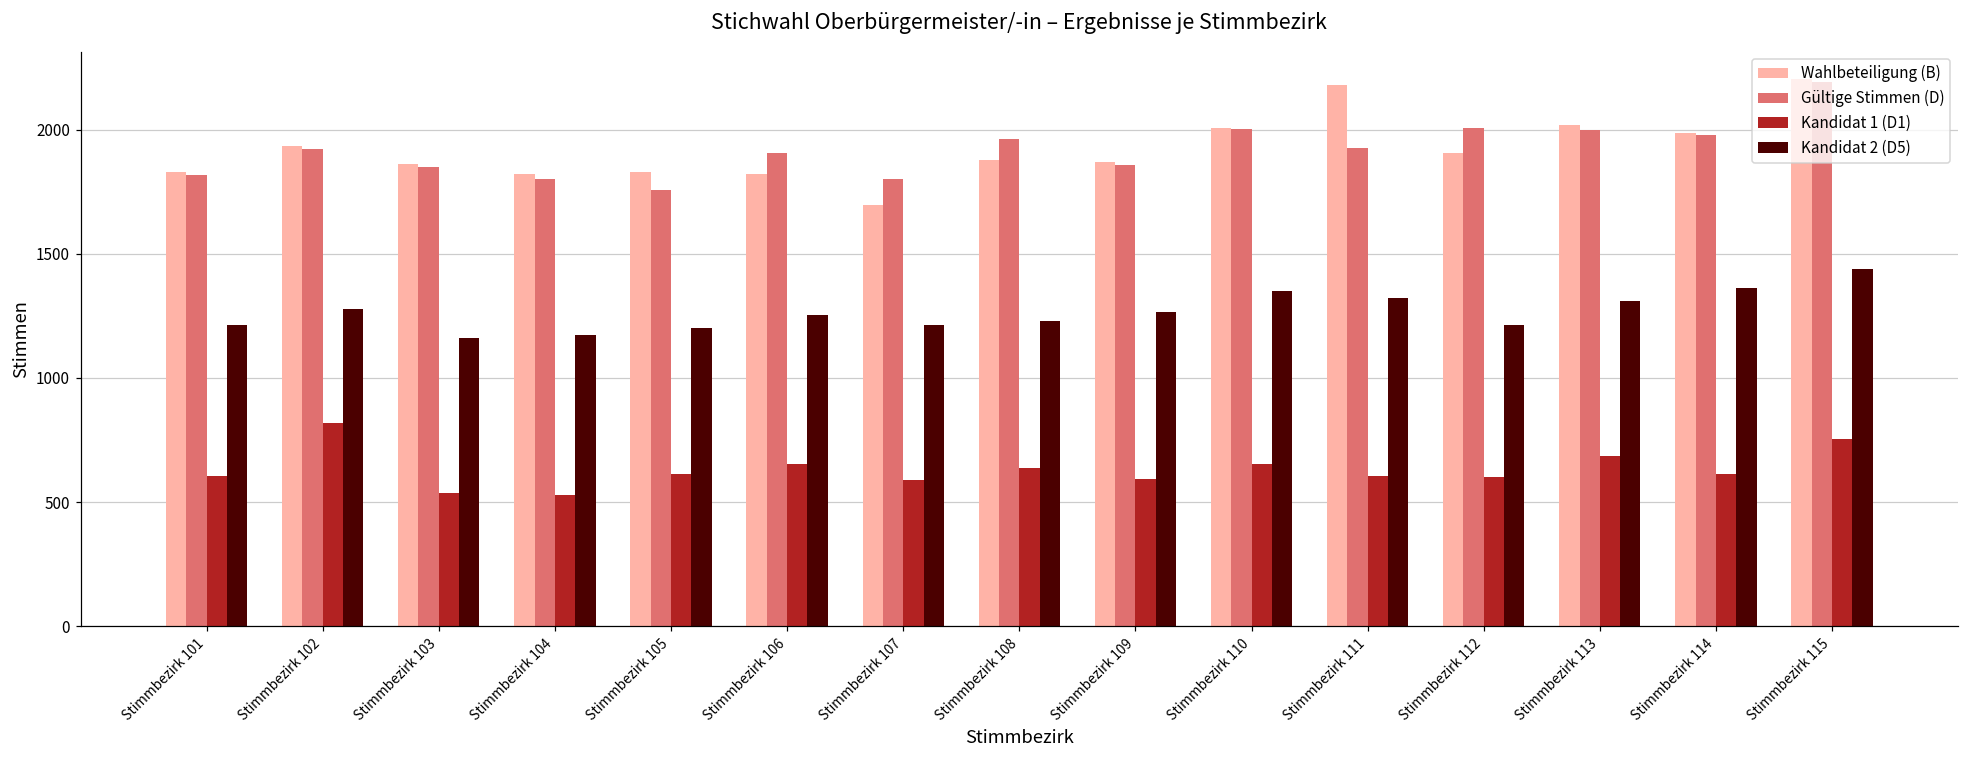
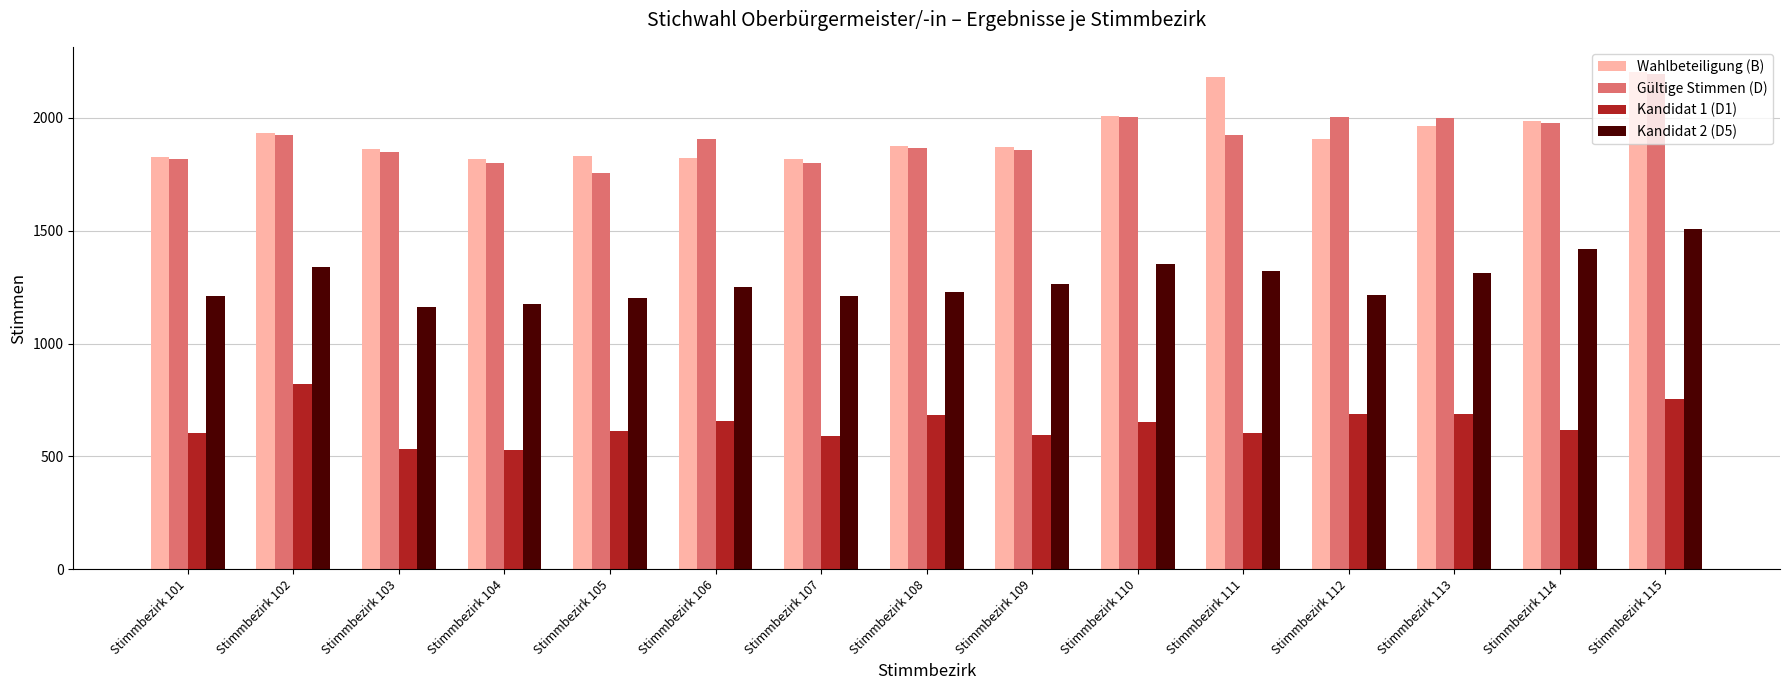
  {
    "Wahlbeteiligung (B)": {
      "Stimmbezirk 101": 1830,
      "Stimmbezirk 102": 1930,
      "Stimmbezirk 103": 1860,
      "Stimmbezirk 104": 1820,
      "Stimmbezirk 105": 1830,
      "Stimmbezirk 106": 1820,
-     "Stimmbezirk 107": 1700,
+     "Stimmbezirk 107": 1820,
      "Stimmbezirk 108": 1880,
      "Stimmbezirk 109": 1870,
      "Stimmbezirk 110": 2010,
      "Stimmbezirk 111": 2180,
      "Stimmbezirk 112": 1910,
-     "Stimmbezirk 113": 2020,
+     "Stimmbezirk 113": 1960,
      "Stimmbezirk 114": 1990
    },
    "Gültige Stimmen (D)": {
      "Stimmbezirk 101": 1820,
      "Stimmbezirk 102": 1920,
      "Stimmbezirk 103": 1850,
      "Stimmbezirk 104": 1800,
      "Stimmbezirk 105": 1760,
      "Stimmbezirk 106": 1910,
      "Stimmbezirk 107": 1800,
-     "Stimmbezirk 108": 1960,
+     "Stimmbezirk 108": 1870,
      "Stimmbezirk 109": 1860,
      "Stimmbezirk 110": 2010,
      "Stimmbezirk 111": 1930,
      "Stimmbezirk 112": 2010,
      "Stimmbezirk 113": 2000,
      "Stimmbezirk 114": 1980
    },
    "Kandidat 1 (D1)": {
      "Stimmbezirk 101": 610,
      "Stimmbezirk 102": 820,
      "Stimmbezirk 103": 540,
      "Stimmbezirk 104": 530,
      "Stimmbezirk 105": 610,
      "Stimmbezirk 106": 660,
      "Stimmbezirk 107": 590,
-     "Stimmbezirk 108": 640,
+     "Stimmbezirk 108": 680,
      "Stimmbezirk 109": 590,
      "Stimmbezirk 110": 650,
      "Stimmbezirk 111": 610,
-     "Stimmbezirk 112": 600,
+     "Stimmbezirk 112": 690,
      "Stimmbezirk 113": 690,
      "Stimmbezirk 114": 620,
      "Stimmbezirk 115": 760
    },
    "Kandidat 2 (D5)": {
      "Stimmbezirk 101": 1210,
-     "Stimmbezirk 102": 1280,
+     "Stimmbezirk 102": 1340,
      "Stimmbezirk 103": 1160,
      "Stimmbezirk 104": 1180,
      "Stimmbezirk 105": 1200,
      "Stimmbezirk 106": 1250,
      "Stimmbezirk 107": 1210,
      "Stimmbezirk 108": 1230,
      "Stimmbezirk 109": 1270,
      "Stimmbezirk 110": 1350,
      "Stimmbezirk 111": 1320,
      "Stimmbezirk 112": 1210,
      "Stimmbezirk 113": 1310,
-     "Stimmbezirk 114": 1360,
-     "Stimmbezirk 115": 1440
+     "Stimmbezirk 114": 1420,
+     "Stimmbezirk 115": 1510
    }
  }
